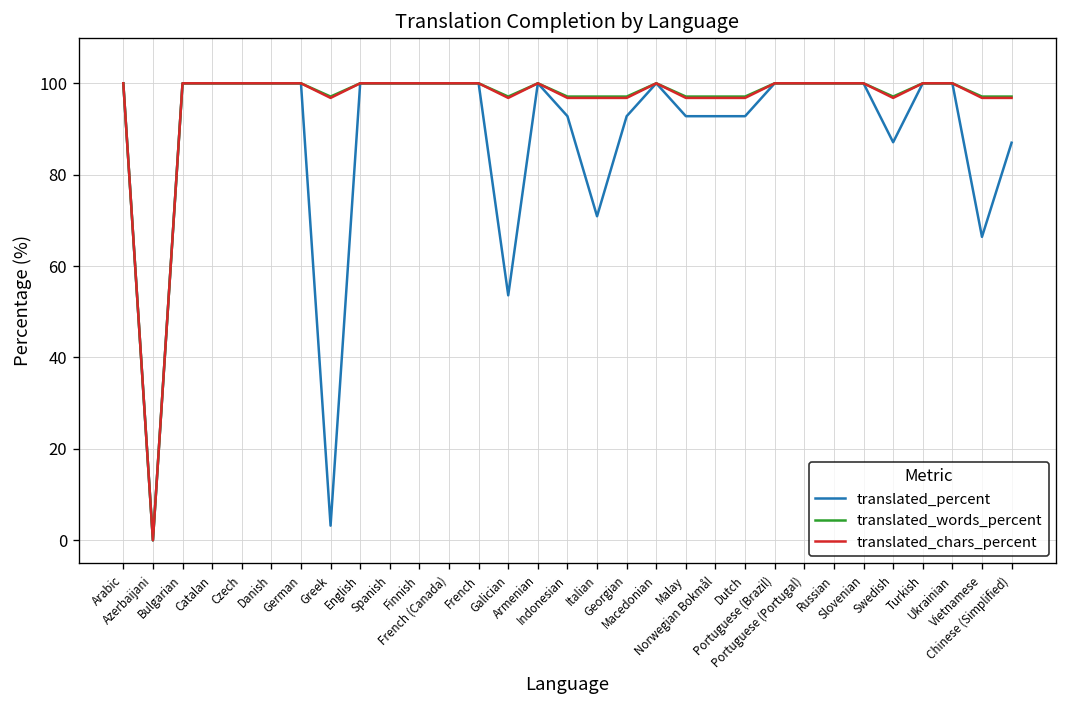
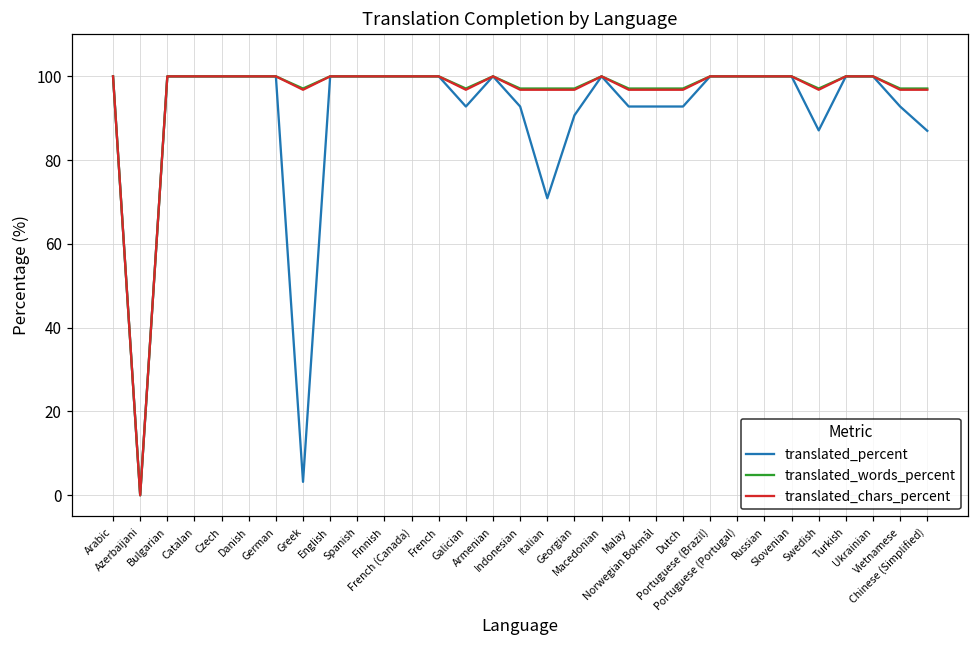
  {
    "translated_percent": {
      "Greek": 3,
-     "Galician": 54,
+     "Galician": 93,
      "Indonesian": 93,
      "Italian": 71,
-     "Georgian": 93,
+     "Georgian": 91,
      "Malay": 93,
      "Norwegian Bokmål": 93,
      "Dutch": 93,
      "Swedish": 87,
-     "Vietnamese": 66,
+     "Vietnamese": 93,
      "Chinese (Simplified)": 87
    }
  }
